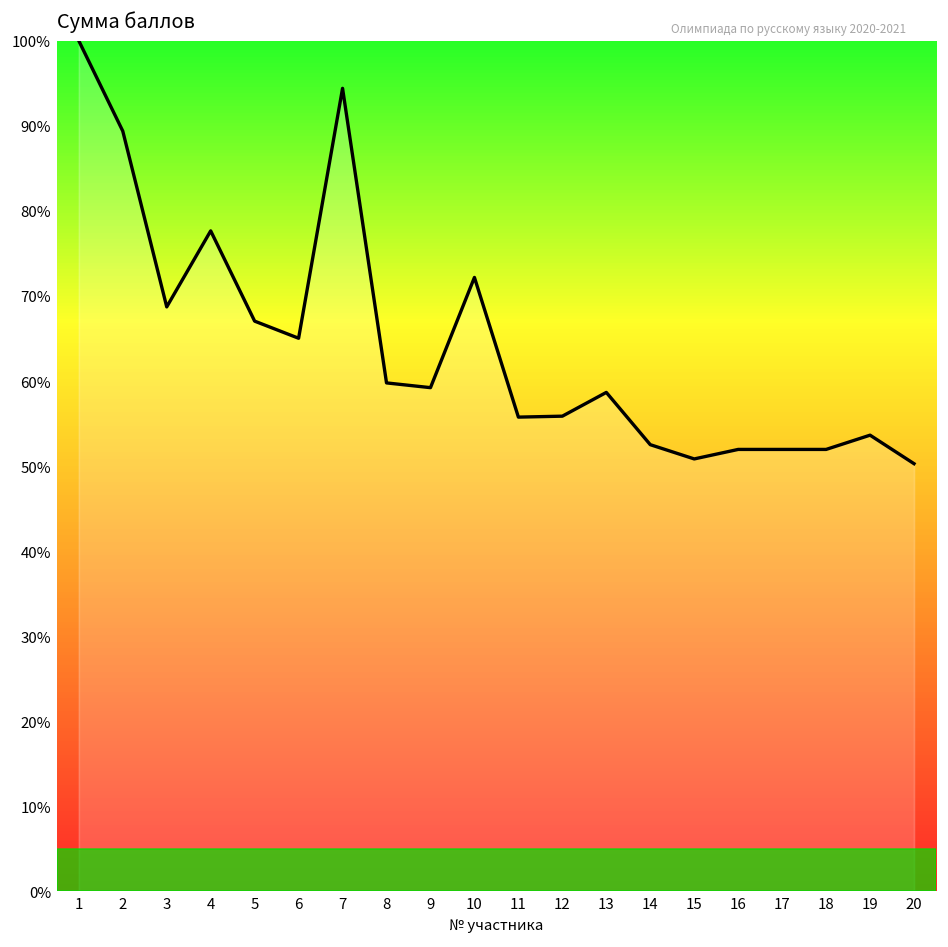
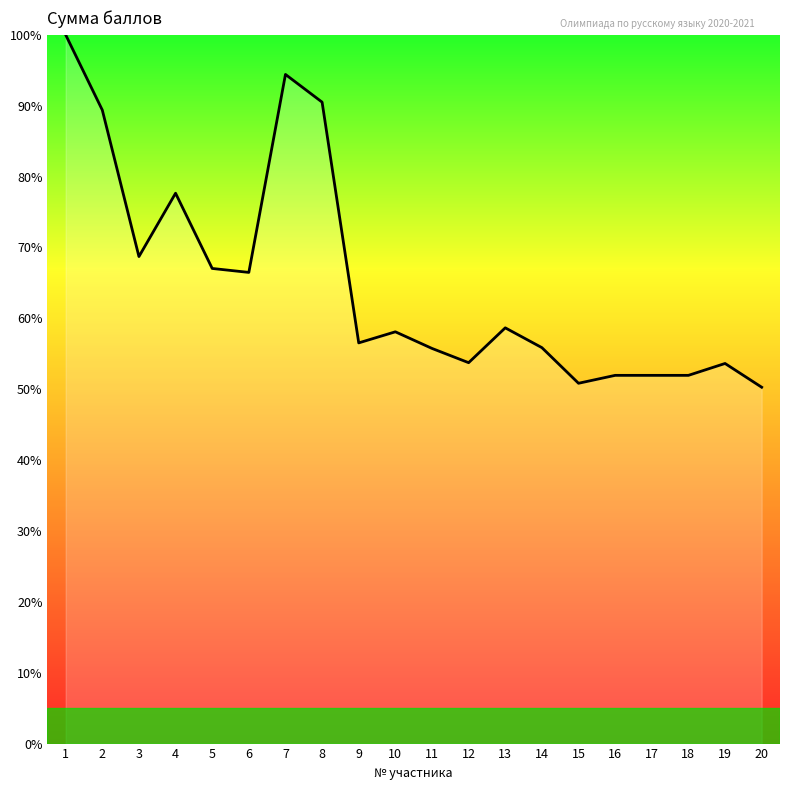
  {
    "1": "100%",
    "2": "89%",
    "3": "69%",
    "4": "78%",
    "5": "67%",
-   "6": "65%",
+   "6": "66%",
    "7": "94%",
-   "8": "60%",
-   "9": "59%",
-   "10": "72%",
+   "8": "91%",
+   "9": "57%",
+   "10": "58%",
    "11": "56%",
-   "12": "56%",
+   "12": "54%",
    "13": "59%",
-   "14": "53%",
+   "14": "56%",
    "15": "51%",
    "16": "52%",
    "17": "52%",
    "18": "52%",
    "19": "54%",
    "20": "50%"
  }
